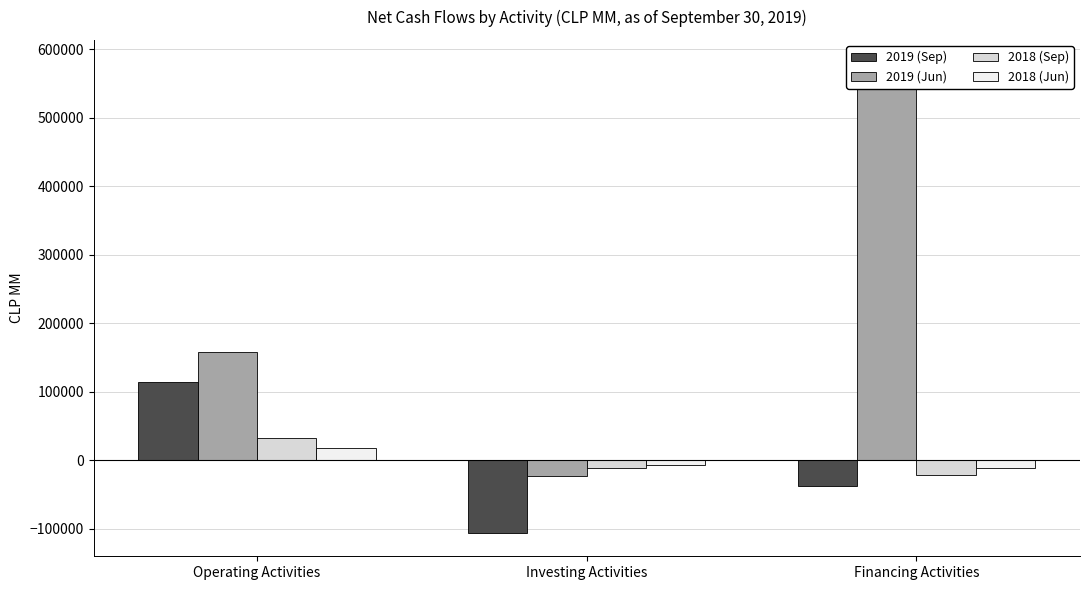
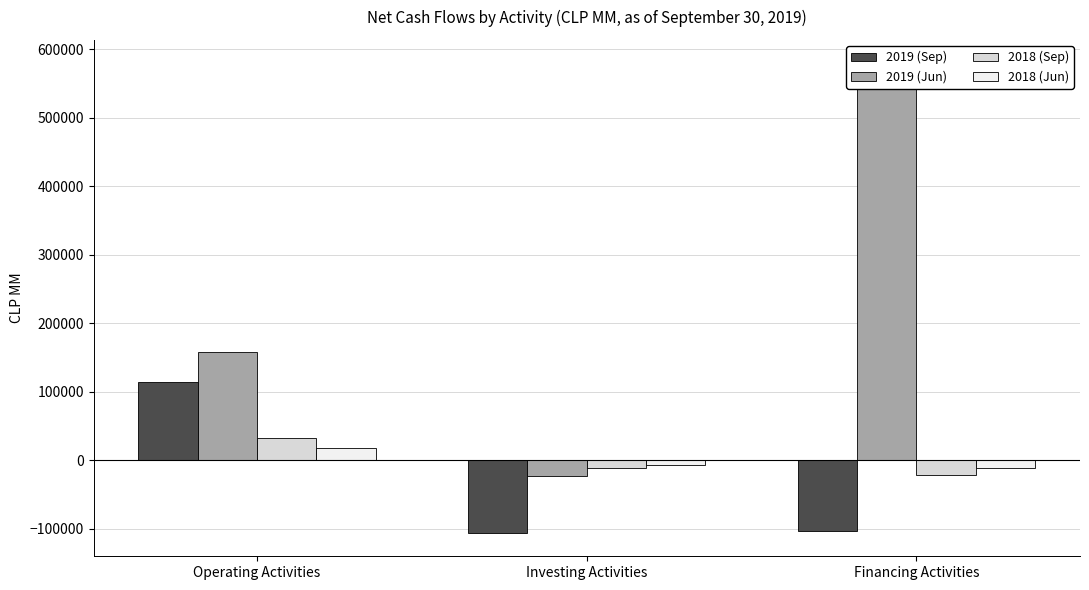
  {
    "2019 (Sep)": {
      "Operating Activities": 110000,
      "Investing Activities": -110000,
-     "Financing Activities": -40000
+     "Financing Activities": -100000
    },
    "2019 (Jun)": {
      "Operating Activities": 160000,
      "Investing Activities": -20000
    }
  }
